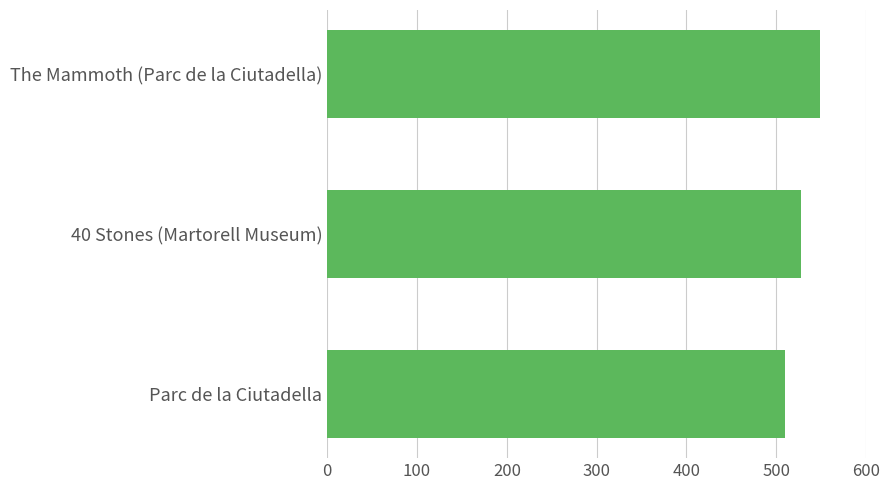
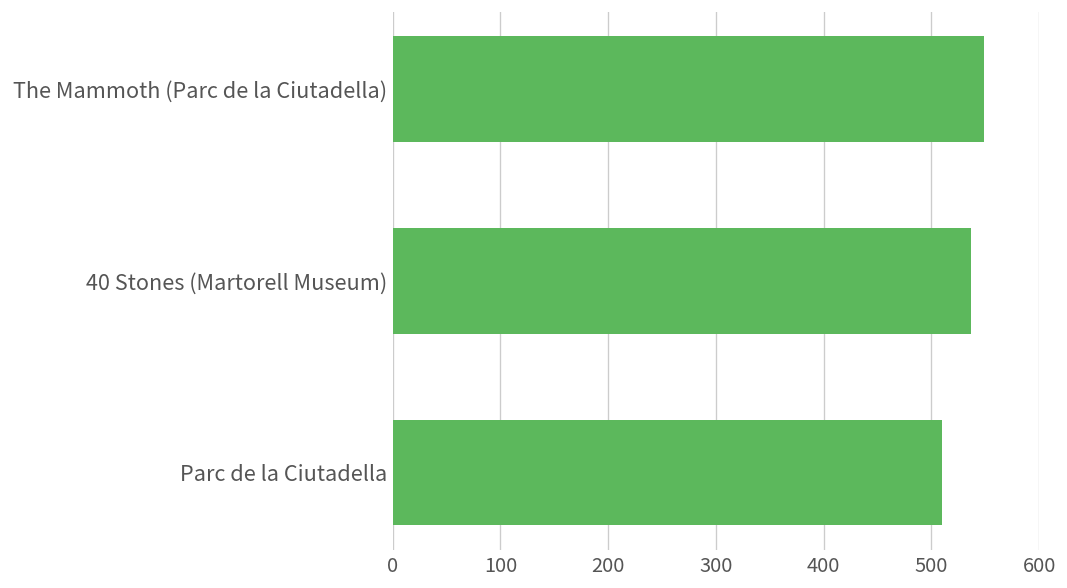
  {
    "The Mammoth (Parc de la Ciutadella)": 550,
-   "40 Stones (Martorell Museum)": 530,
+   "40 Stones (Martorell Museum)": 540,
    "Parc de la Ciutadella": 510
  }
